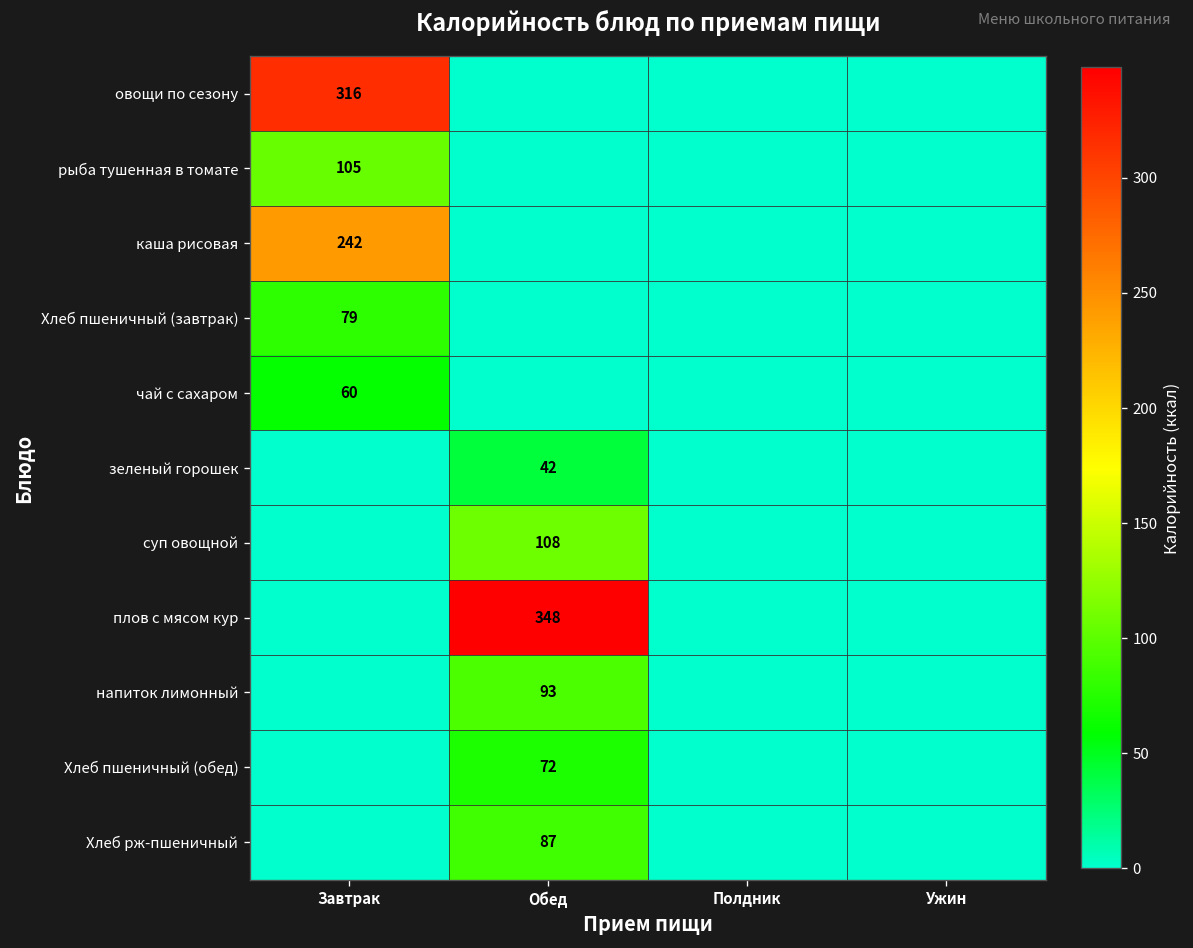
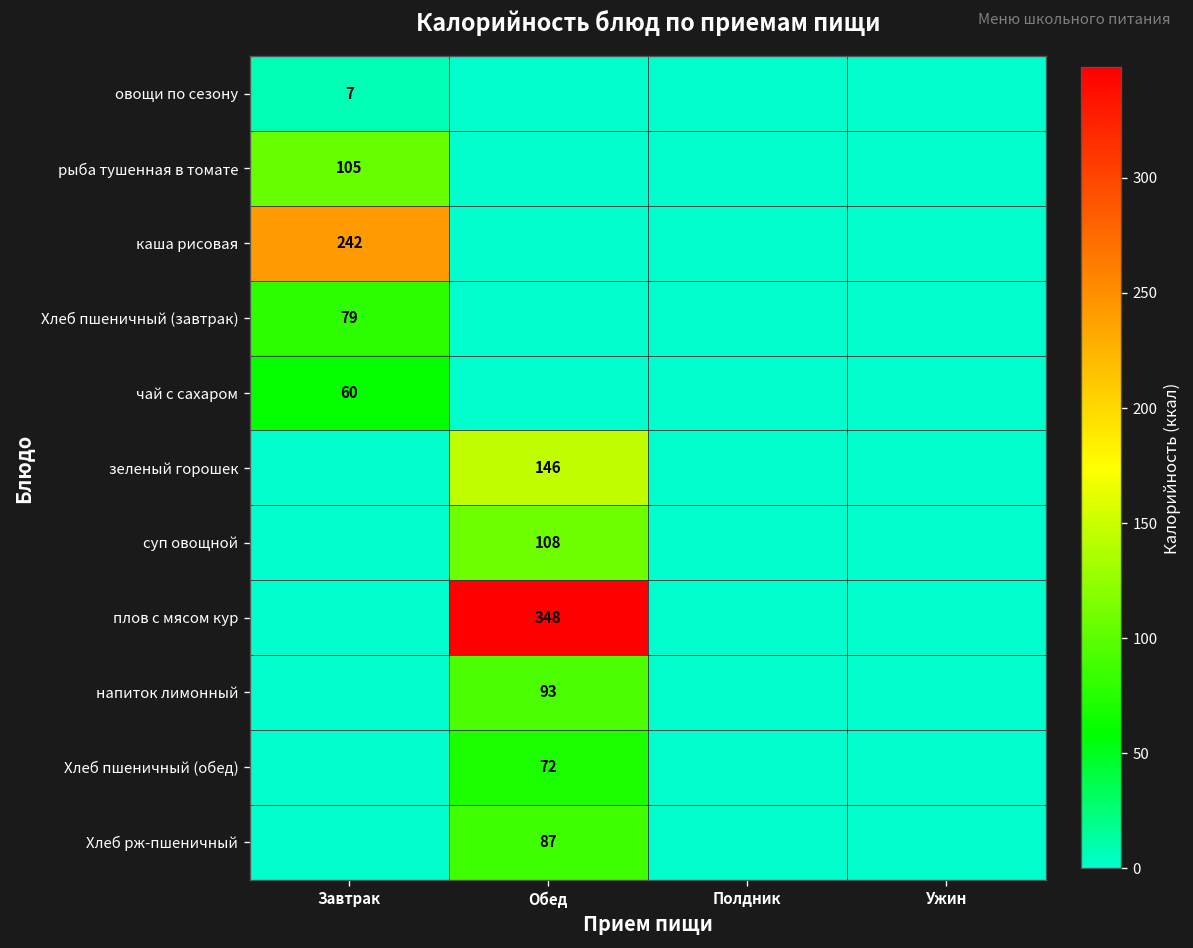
  {
    "овощи по сезону": {
-     "Завтрак": 316
+     "Завтрак": 7
    },
    "рыба тушенная в томате": {
      "Завтрак": 105
    },
    "каша рисовая": {
      "Завтрак": 242
    },
    "Хлеб пшеничный (завтрак)": {
      "Завтрак": 79
    },
    "чай с сахаром": {
      "Завтрак": 60
    },
    "зеленый горошек": {
-     "Обед": 42
+     "Обед": 146
    },
    "суп овощной": {
      "Обед": 108
    },
    "плов с мясом кур": {
      "Обед": 348
    },
    "напиток лимонный": {
      "Обед": 93
    },
    "Хлеб пшеничный (обед)": {
      "Обед": 72
    },
    "Хлеб рж-пшеничный": {
      "Обед": 87
    }
  }
